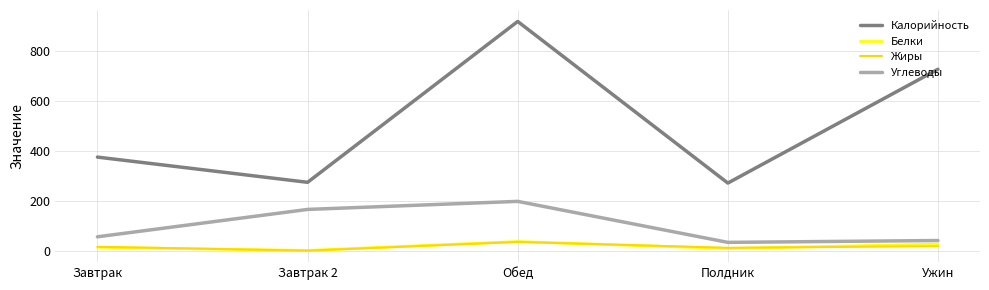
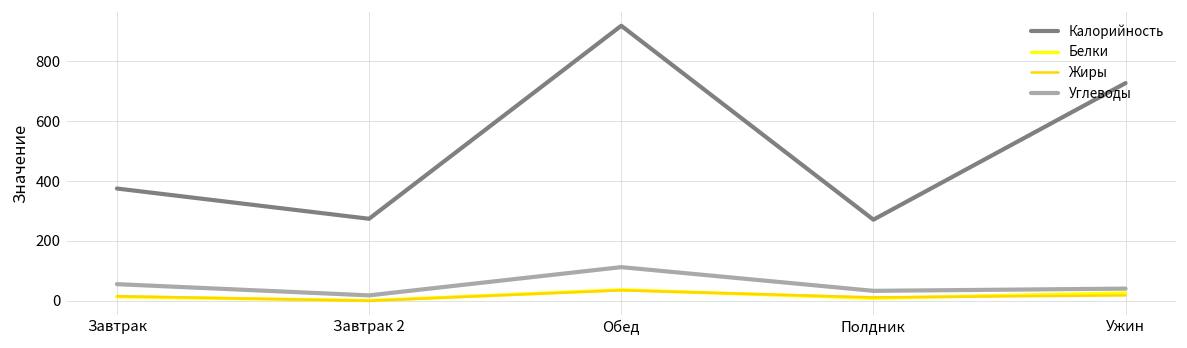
  {
    "Калорийность": {
      "Завтрак": 380,
      "Завтрак 2": 270,
      "Обед": 920,
      "Полдник": 270,
      "Ужин": 730
    },
    "Углеводы": {
      "Завтрак": 60,
-     "Завтрак 2": 170,
-     "Обед": 200,
+     "Завтрак 2": 20,
+     "Обед": 110,
      "Полдник": 30,
      "Ужин": 40
    }
  }
